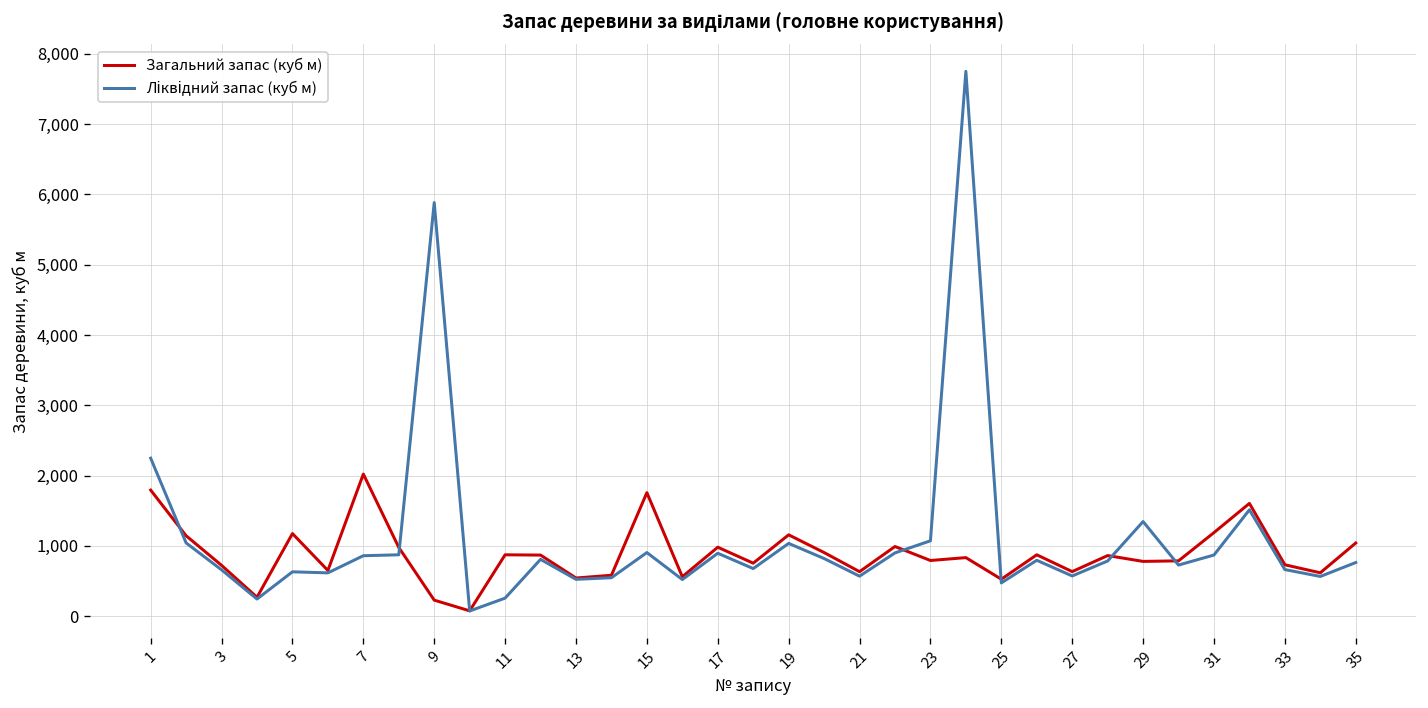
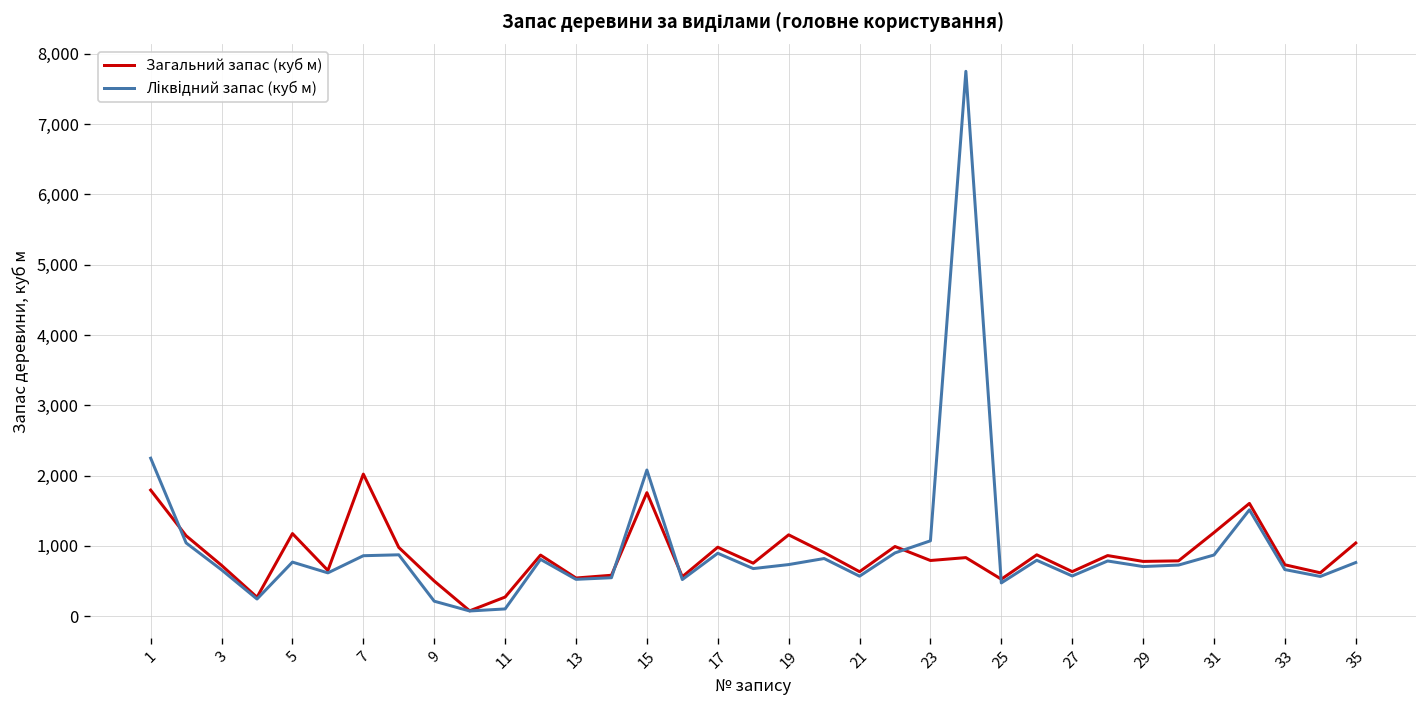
  {
    "Загальний запас (куб м)": {
      "1": "1,800",
      "3": "700",
      "5": "1,200",
      "7": "2,000",
-     "9": "200",
-     "11": "900",
+     "9": "500",
+     "11": "300",
      "15": "1,800",
      "17": "1,000",
      "19": "1,200",
      "21": "600",
      "23": "800",
      "25": "500",
      "27": "600",
      "29": "800",
      "31": "1,200",
      "33": "700",
      "35": "1,000"
    },
    "Ліквідний запас (куб м)": {
      "1": "2,200",
      "3": "700",
-     "5": "600",
+     "5": "800",
      "7": "900",
-     "9": "5,900",
-     "11": "300",
-     "15": "900",
+     "9": "200",
+     "11": "100",
+     "15": "2,100",
      "17": "900",
-     "19": "1,000",
+     "19": "700",
      "21": "600",
      "23": "1,100",
      "25": "500",
      "27": "600",
-     "29": "1,300",
+     "29": "700",
      "31": "900",
      "33": "700",
      "35": "800"
    }
  }
